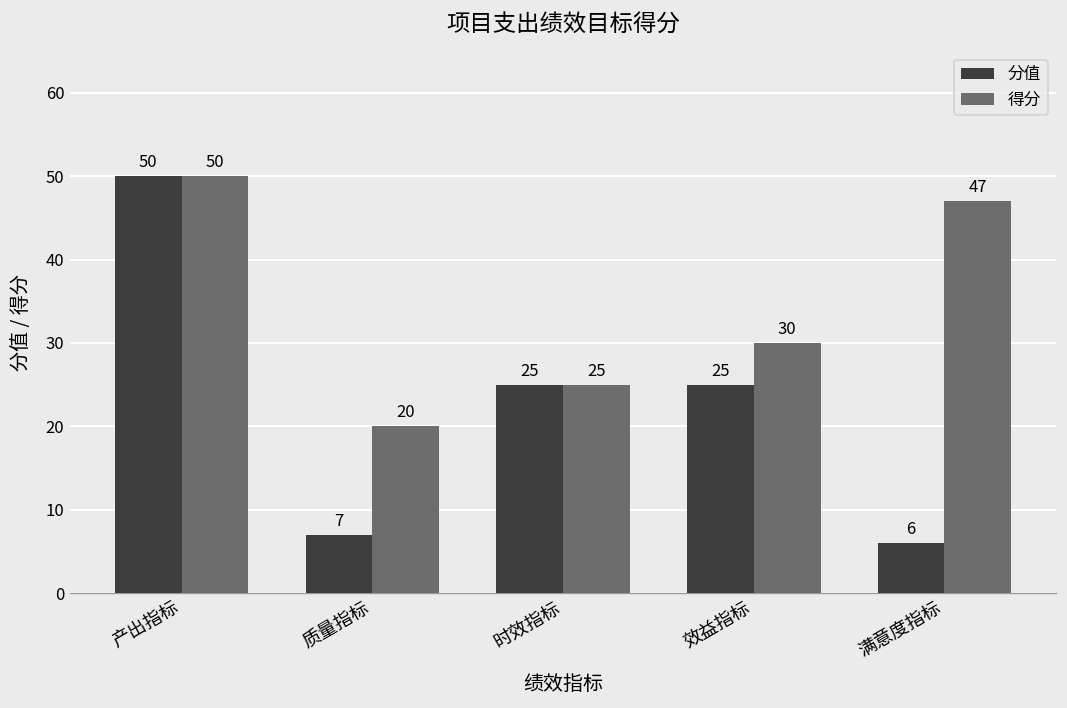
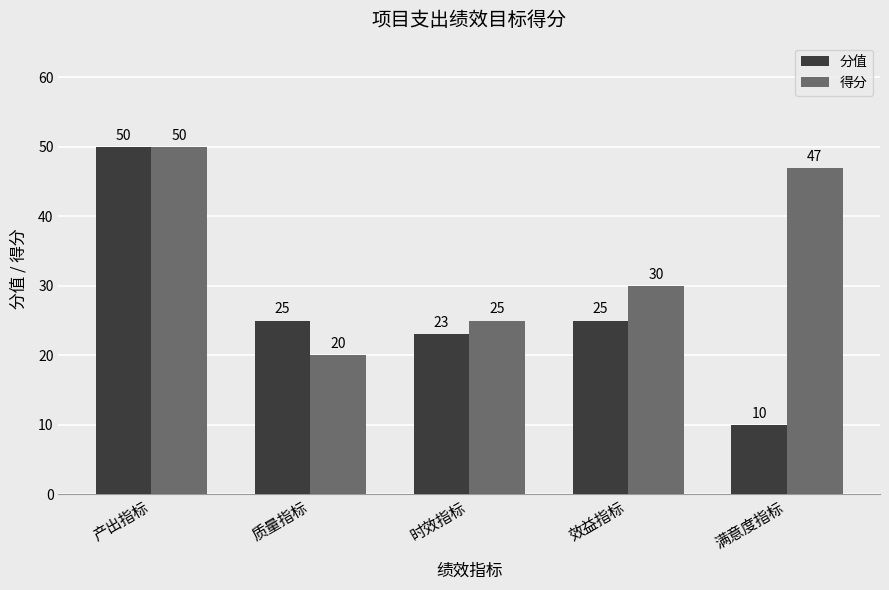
  {
    "分值": {
      "产出指标": 50,
-     "质量指标": 7,
-     "时效指标": 25,
+     "质量指标": 25,
+     "时效指标": 23,
      "效益指标": 25,
-     "满意度指标": 6
+     "满意度指标": 10
    },
    "得分": {
      "产出指标": 50,
      "质量指标": 20,
      "时效指标": 25,
      "效益指标": 30,
      "满意度指标": 47
    }
  }
